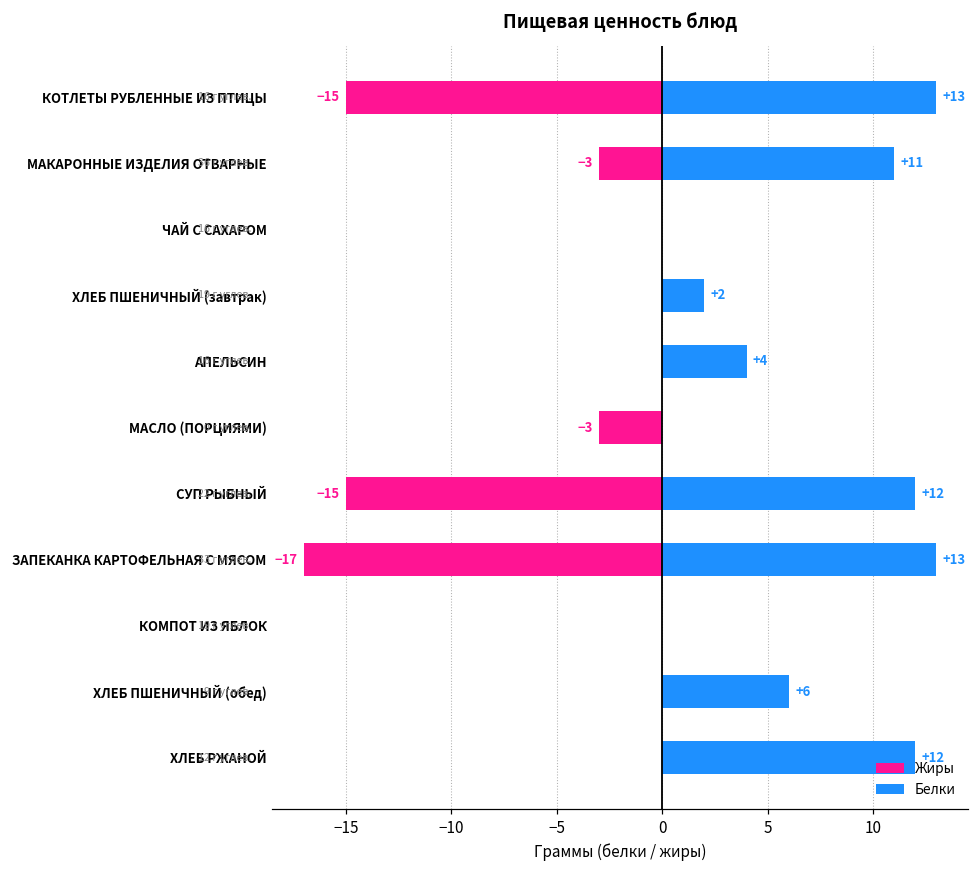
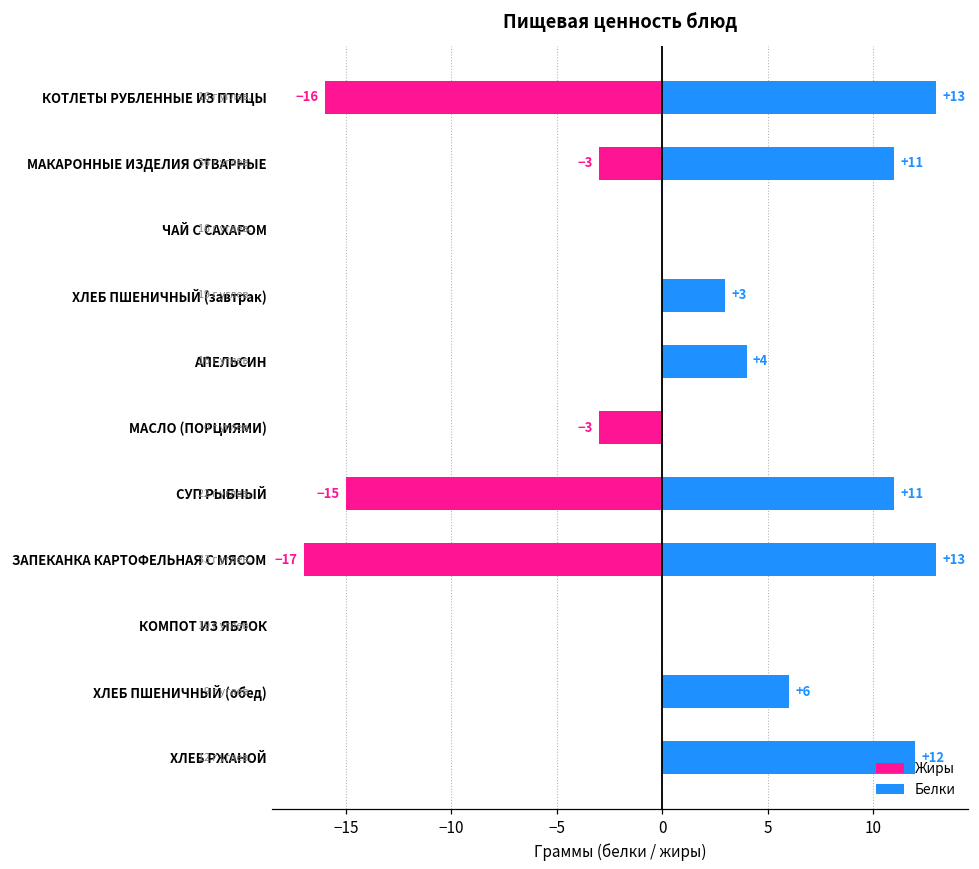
  {
    "Жиры": {
-     "КОТЛЕТЫ РУБЛЕННЫЕ ИЗ ПТИЦЫ": "-15",
+     "КОТЛЕТЫ РУБЛЕННЫЕ ИЗ ПТИЦЫ": "-16",
      "МАКАРОННЫЕ ИЗДЕЛИЯ ОТВАРНЫЕ": "-3",
      "МАСЛО (ПОРЦИЯМИ)": "-3",
      "СУП РЫБНЫЙ": "-15",
      "ЗАПЕКАНКА КАРТОФЕЛЬНАЯ С МЯСОМ": "-17"
    },
    "Белки": {
      "КОТЛЕТЫ РУБЛЕННЫЕ ИЗ ПТИЦЫ": "+13",
      "МАКАРОННЫЕ ИЗДЕЛИЯ ОТВАРНЫЕ": "+11",
-     "ХЛЕБ ПШЕНИЧНЫЙ (завтрак)": "+2",
+     "ХЛЕБ ПШЕНИЧНЫЙ (завтрак)": "+3",
      "АПЕЛЬСИН": "+4",
-     "СУП РЫБНЫЙ": "+12",
+     "СУП РЫБНЫЙ": "+11",
      "ЗАПЕКАНКА КАРТОФЕЛЬНАЯ С МЯСОМ": "+13",
      "ХЛЕБ ПШЕНИЧНЫЙ (обед)": "+6",
      "ХЛЕБ РЖАНОЙ": "+12"
    }
  }
